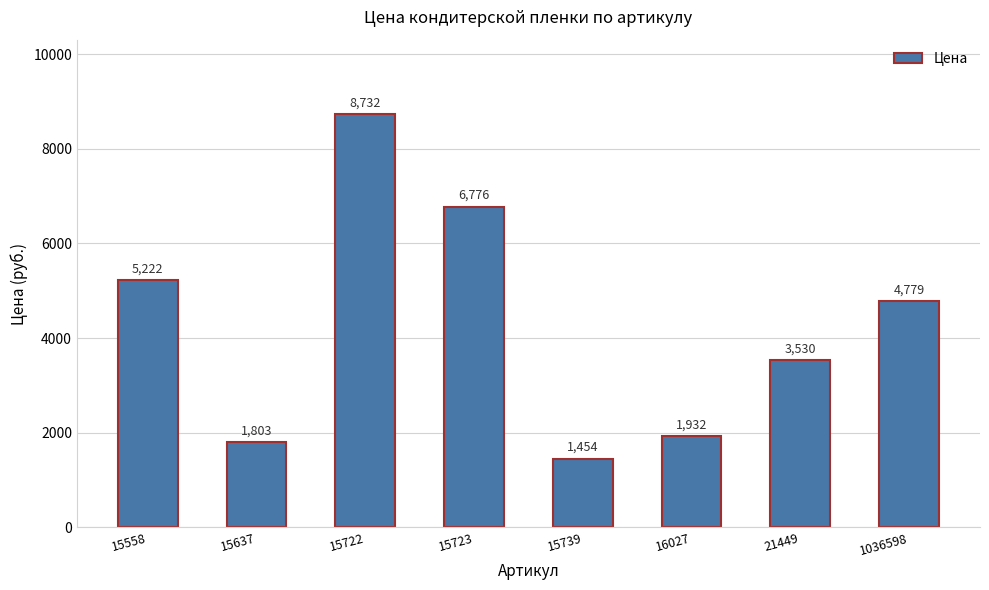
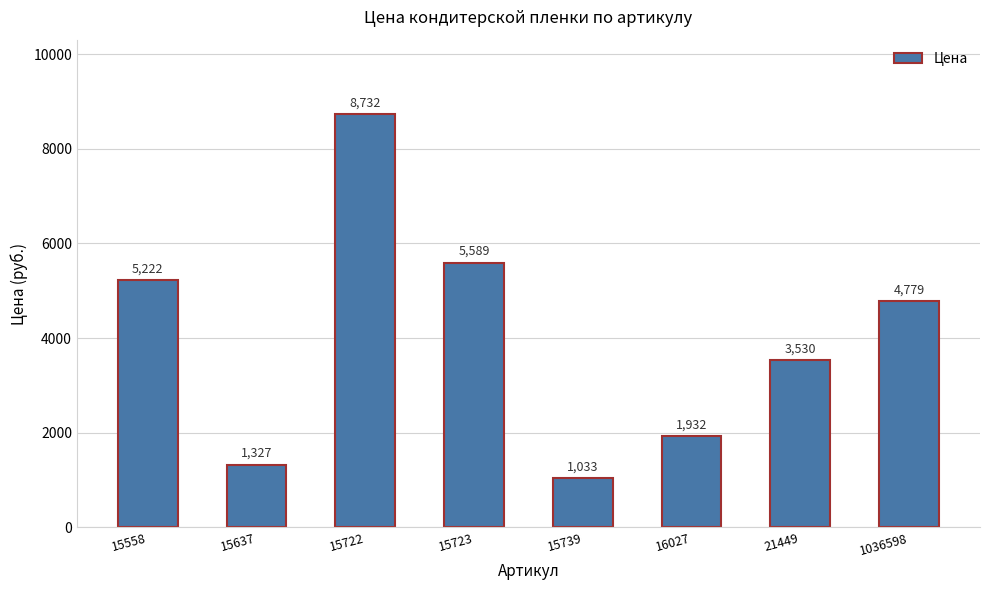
  {
    "15558": "5,222",
-   "15637": "1,803",
+   "15637": "1,327",
    "15722": "8,732",
-   "15723": "6,776",
-   "15739": "1,454",
+   "15723": "5,589",
+   "15739": "1,033",
    "16027": "1,932",
    "21449": "3,530",
    "1036598": "4,779"
  }
